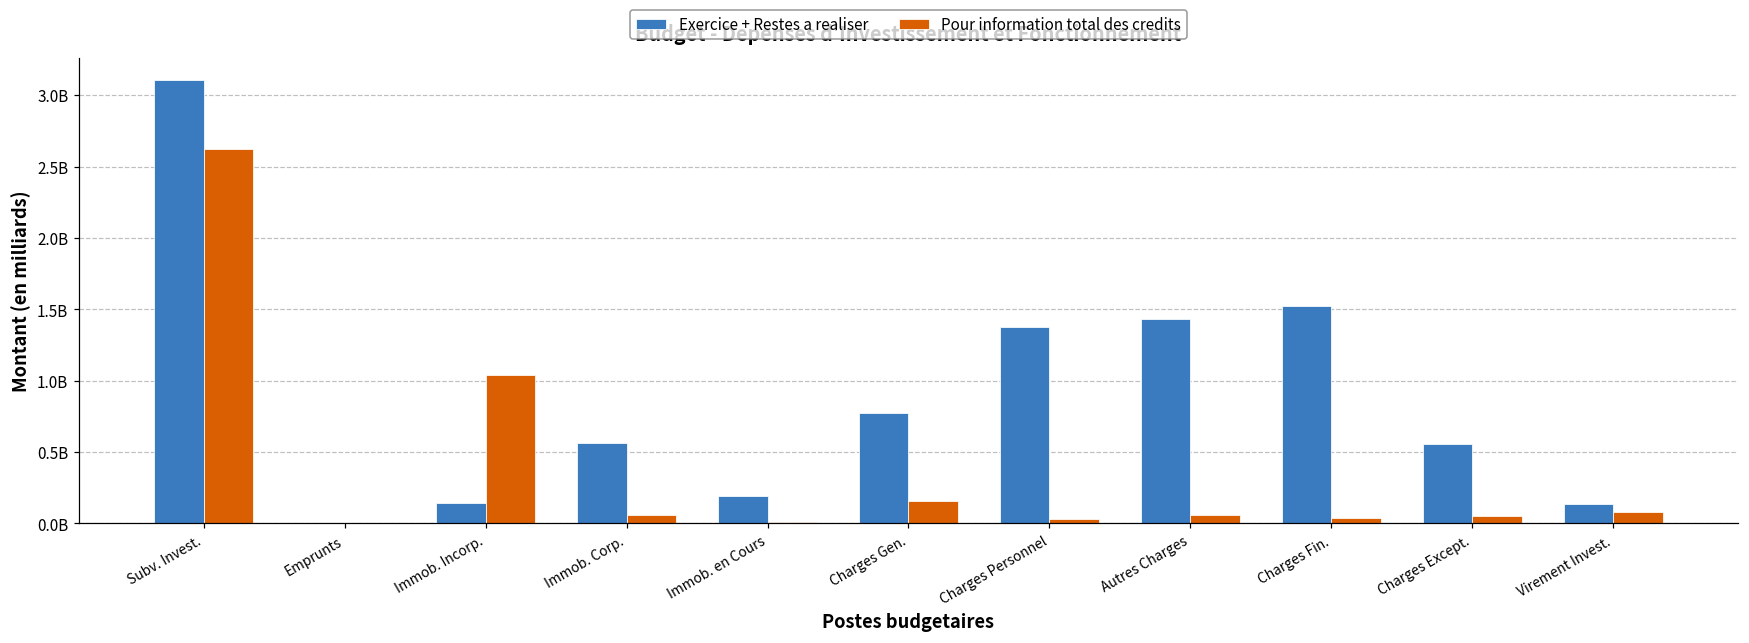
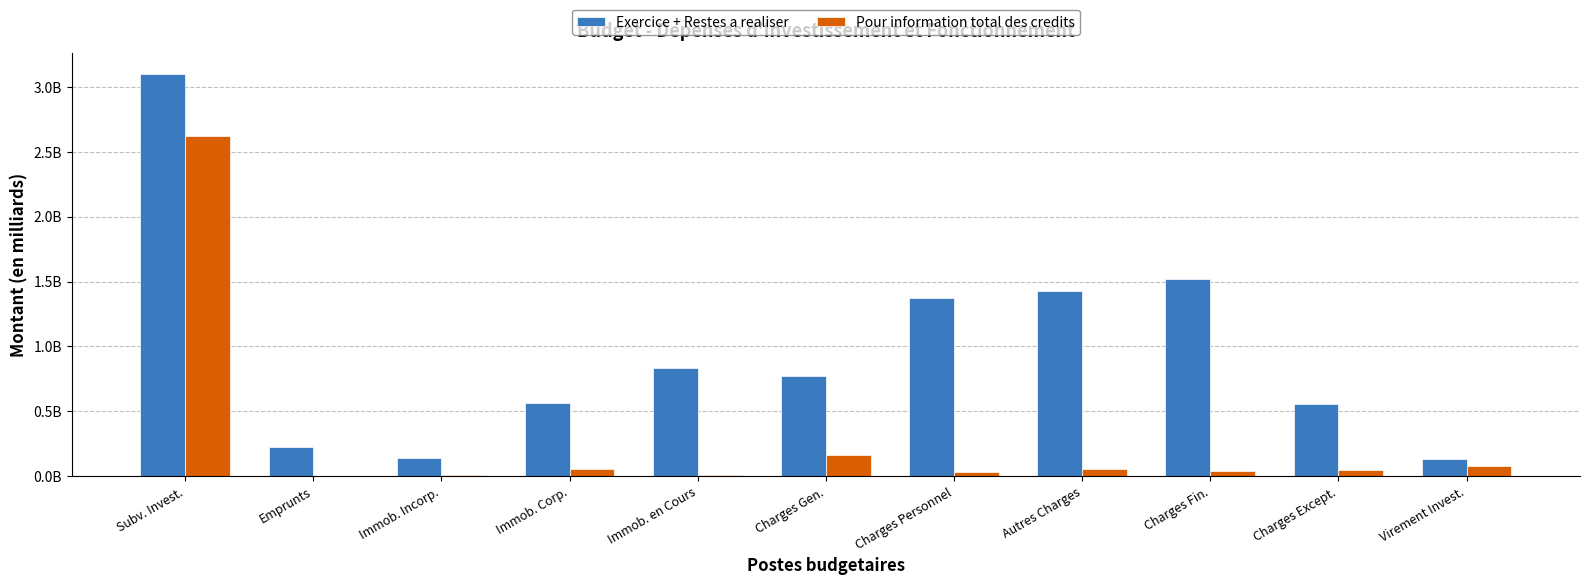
  {
    "Exercice + Restes a realiser": {
      "Subv. Invest.": 3100000000,
-     "Emprunts": 0,
+     "Emprunts": 220000000,
      "Immob. Incorp.": 140000000,
      "Immob. Corp.": 570000000,
-     "Immob. en Cours": 190000000,
+     "Immob. en Cours": 830000000,
      "Charges Gen.": 780000000,
      "Charges Personnel": 1380000000,
      "Autres Charges": 1430000000,
      "Charges Fin.": 1520000000,
      "Charges Except.": 560000000,
      "Virement Invest.": 130000000
    },
    "Pour information total des credits": {
      "Subv. Invest.": 2630000000,
      "Emprunts": 0,
-     "Immob. Incorp.": 1040000000,
+     "Immob. Incorp.": 10000000,
      "Immob. Corp.": 60000000,
      "Charges Gen.": 160000000,
      "Charges Personnel": 30000000,
      "Autres Charges": 60000000,
      "Charges Fin.": 40000000,
      "Charges Except.": 50000000,
      "Virement Invest.": 80000000
    }
  }
